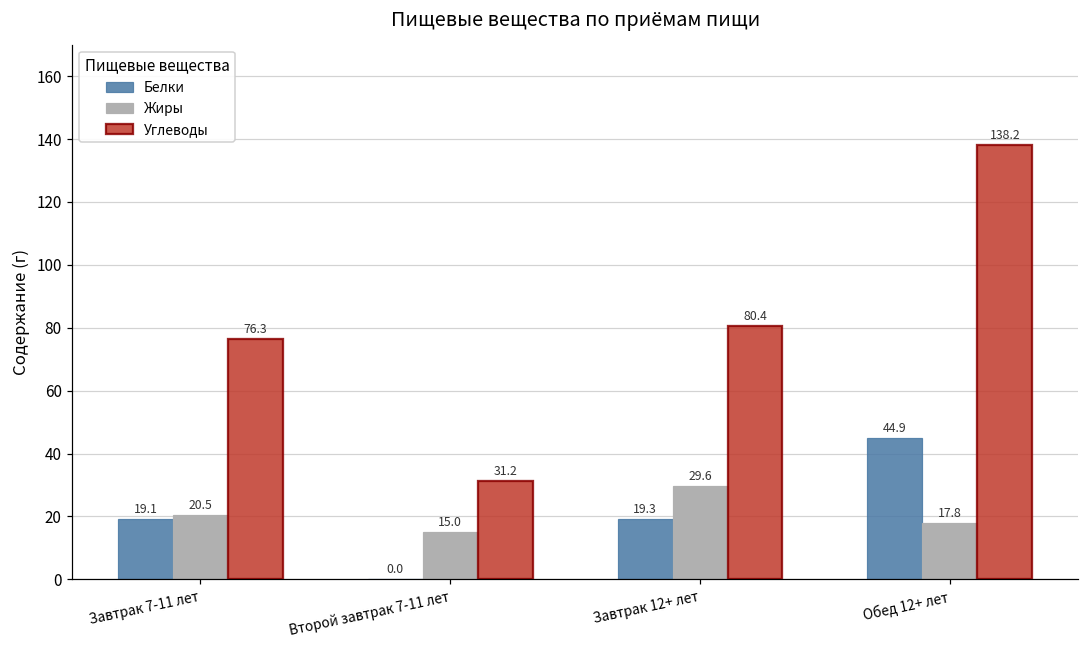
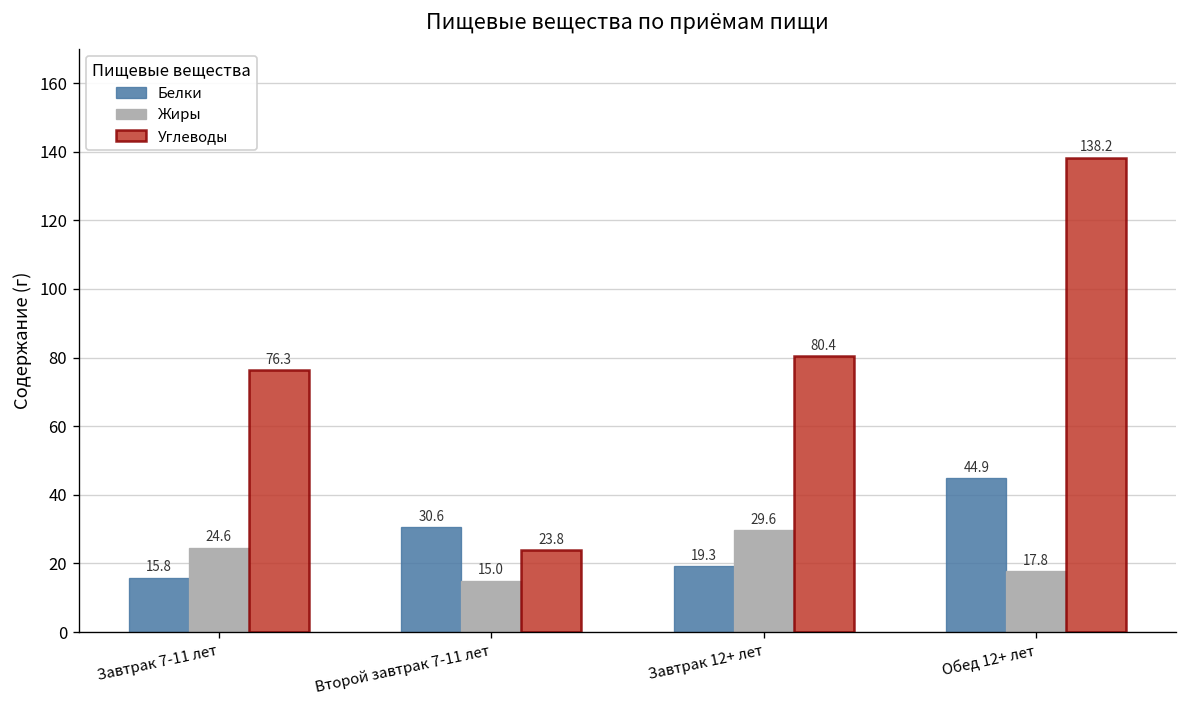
  {
    "Белки": {
-     "Завтрак 7-11 лет": 19.1,
-     "Второй завтрак 7-11 лет": 0.0,
+     "Завтрак 7-11 лет": 15.8,
+     "Второй завтрак 7-11 лет": 30.6,
      "Завтрак 12+ лет": 19.3,
      "Обед 12+ лет": 44.9
    },
    "Жиры": {
-     "Завтрак 7-11 лет": 20.5,
+     "Завтрак 7-11 лет": 24.6,
      "Второй завтрак 7-11 лет": 15.0,
      "Завтрак 12+ лет": 29.6,
      "Обед 12+ лет": 17.8
    },
    "Углеводы": {
      "Завтрак 7-11 лет": 76.3,
-     "Второй завтрак 7-11 лет": 31.2,
+     "Второй завтрак 7-11 лет": 23.8,
      "Завтрак 12+ лет": 80.4,
      "Обед 12+ лет": 138.2
    }
  }
